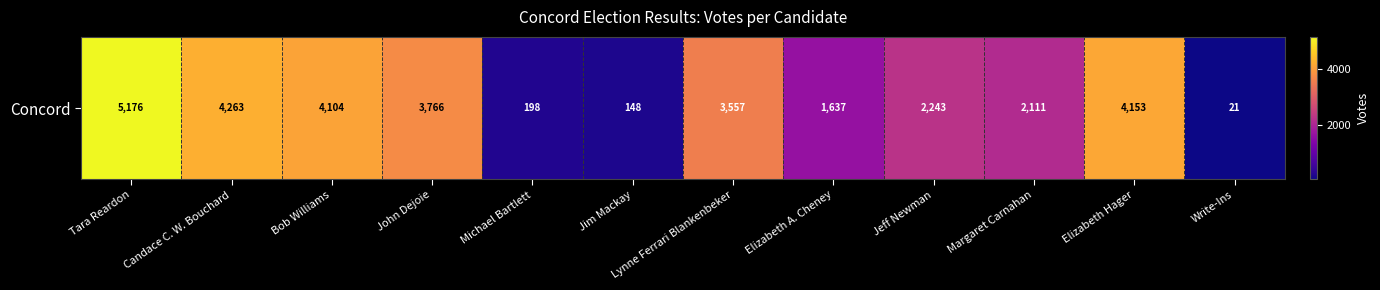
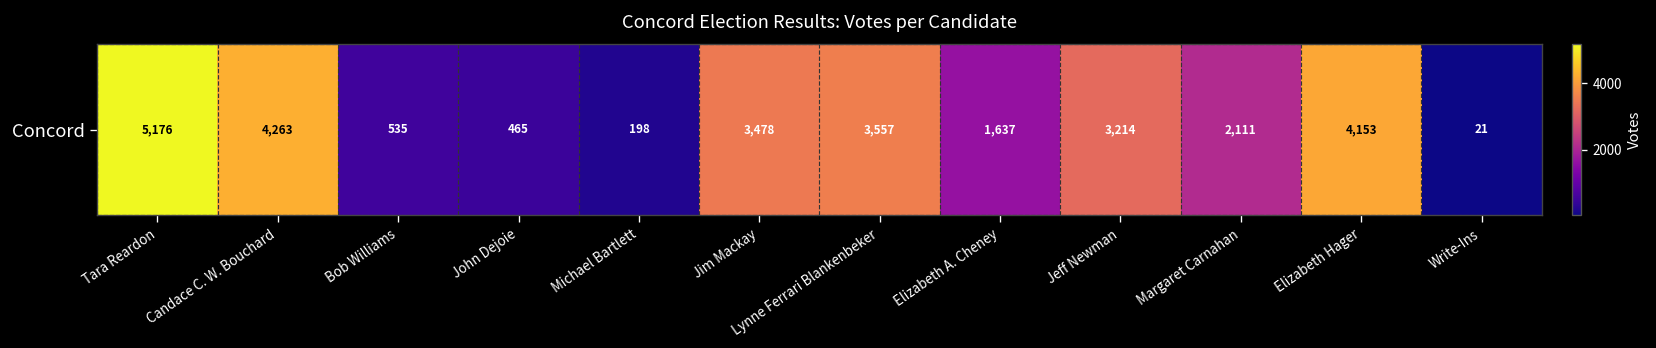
  {
    "Concord": {
      "Tara Reardon": "5,176",
      "Candace C. W. Bouchard": "4,263",
-     "Bob Williams": "4,104",
-     "John Dejoie": "3,766",
+     "Bob Williams": "535",
+     "John Dejoie": "465",
      "Michael Bartlett": "198",
-     "Jim Mackay": "148",
+     "Jim Mackay": "3,478",
      "Lynne Ferrari Blankenbeker": "3,557",
      "Elizabeth A. Cheney": "1,637",
-     "Jeff Newman": "2,243",
+     "Jeff Newman": "3,214",
      "Margaret Carnahan": "2,111",
      "Elizabeth Hager": "4,153",
      "Write-Ins": "21"
    }
  }
